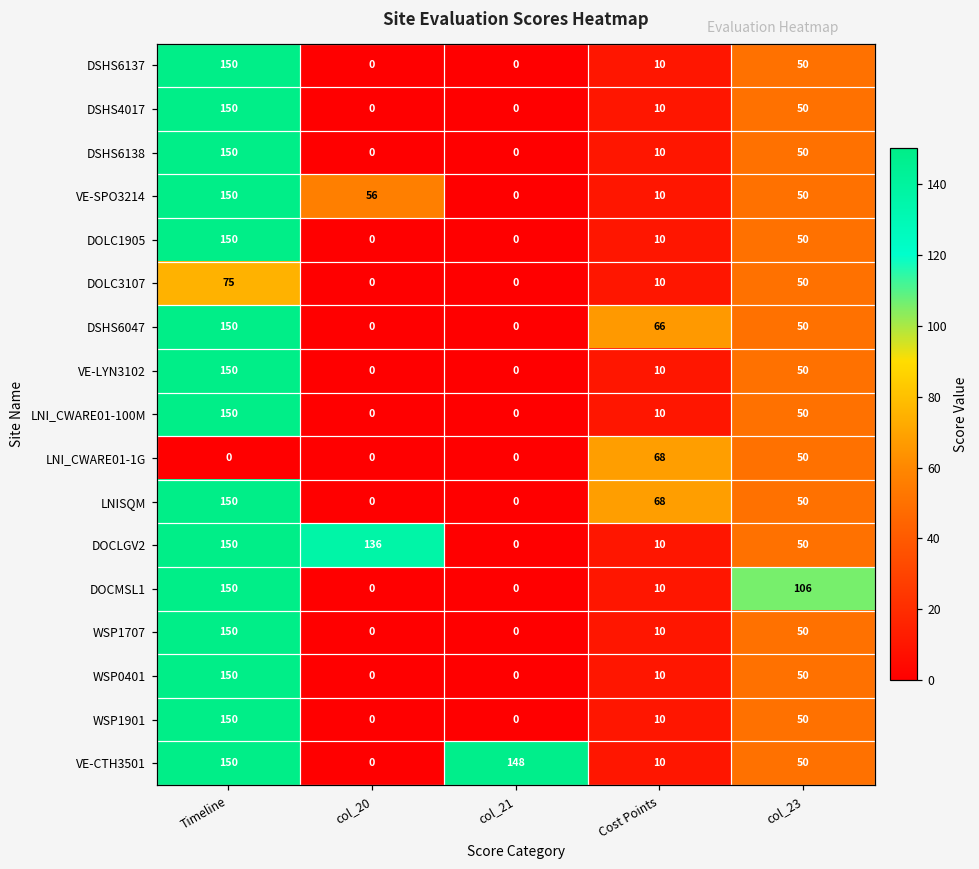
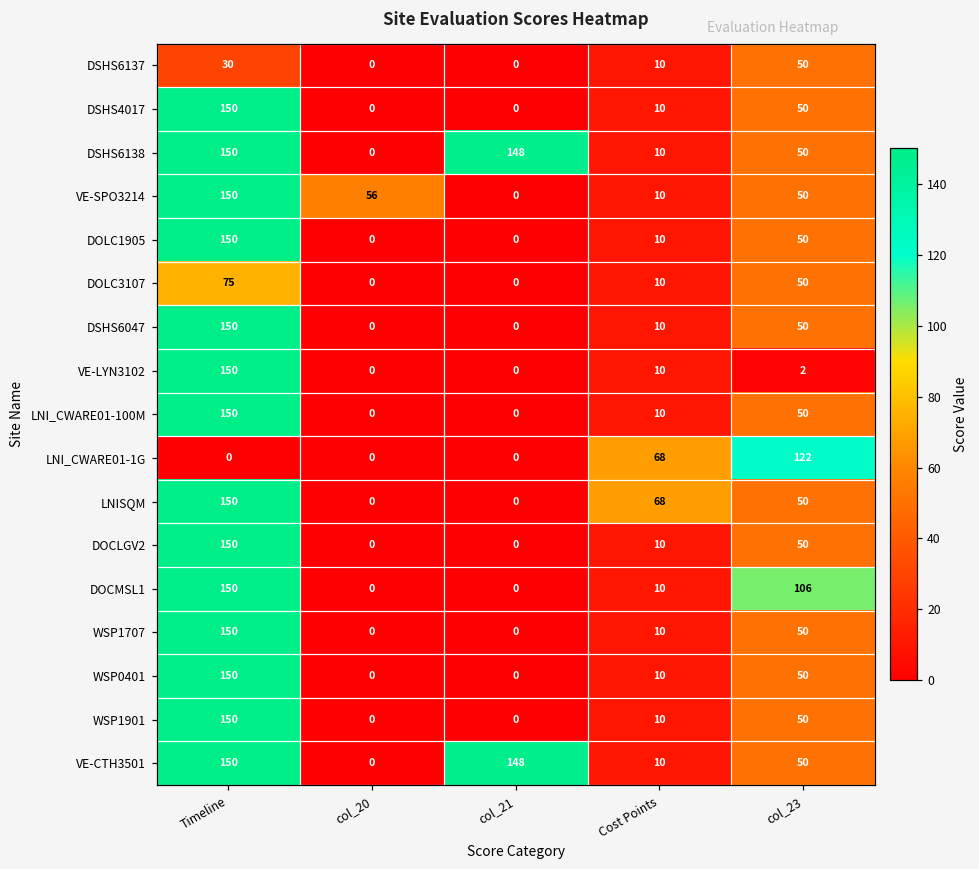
  {
    "DSHS6137": {
-     "Timeline": 150,
+     "Timeline": 30,
      "col_20": 0,
      "col_21": 0,
      "Cost Points": 10,
      "col_23": 50
    },
    "DSHS4017": {
      "Timeline": 150,
      "col_20": 0,
      "col_21": 0,
      "Cost Points": 10,
      "col_23": 50
    },
    "DSHS6138": {
      "Timeline": 150,
      "col_20": 0,
-     "col_21": 0,
+     "col_21": 148,
      "Cost Points": 10,
      "col_23": 50
    },
    "VE-SPO3214": {
      "Timeline": 150,
      "col_20": 56,
      "col_21": 0,
      "Cost Points": 10,
      "col_23": 50
    },
    "DOLC1905": {
      "Timeline": 150,
      "col_20": 0,
      "col_21": 0,
      "Cost Points": 10,
      "col_23": 50
    },
    "DOLC3107": {
      "Timeline": 75,
      "col_20": 0,
      "col_21": 0,
      "Cost Points": 10,
      "col_23": 50
    },
    "DSHS6047": {
      "Timeline": 150,
      "col_20": 0,
      "col_21": 0,
-     "Cost Points": 66,
+     "Cost Points": 10,
      "col_23": 50
    },
    "VE-LYN3102": {
      "Timeline": 150,
      "col_20": 0,
      "col_21": 0,
      "Cost Points": 10,
-     "col_23": 50
+     "col_23": 2
    },
    "LNI_CWARE01-100M": {
      "Timeline": 150,
      "col_20": 0,
      "col_21": 0,
      "Cost Points": 10,
      "col_23": 50
    },
    "LNI_CWARE01-1G": {
      "Timeline": 0,
      "col_20": 0,
      "col_21": 0,
      "Cost Points": 68,
-     "col_23": 50
+     "col_23": 122
    },
    "LNISQM": {
      "Timeline": 150,
      "col_20": 0,
      "col_21": 0,
      "Cost Points": 68,
      "col_23": 50
    },
    "DOCLGV2": {
      "Timeline": 150,
-     "col_20": 136,
+     "col_20": 0,
      "col_21": 0,
      "Cost Points": 10,
      "col_23": 50
    },
    "DOCMSL1": {
      "Timeline": 150,
      "col_20": 0,
      "col_21": 0,
      "Cost Points": 10,
      "col_23": 106
    },
    "WSP1707": {
      "Timeline": 150,
      "col_20": 0,
      "col_21": 0,
      "Cost Points": 10,
      "col_23": 50
    },
    "WSP0401": {
      "Timeline": 150,
      "col_20": 0,
      "col_21": 0,
      "Cost Points": 10,
      "col_23": 50
    },
    "WSP1901": {
      "Timeline": 150,
      "col_20": 0,
      "col_21": 0,
      "Cost Points": 10,
      "col_23": 50
    },
    "VE-CTH3501": {
      "Timeline": 150,
      "col_20": 0,
      "col_21": 148,
      "Cost Points": 10,
      "col_23": 50
    }
  }
